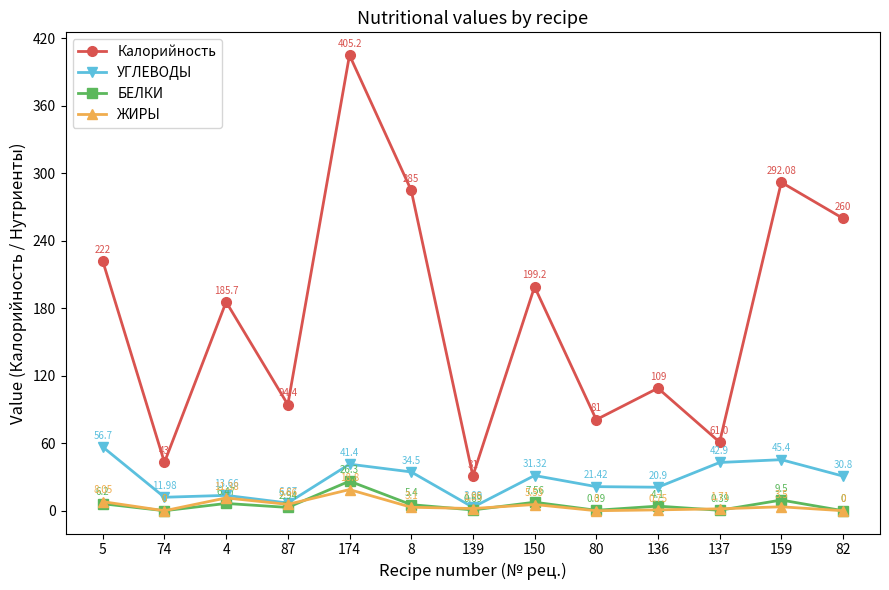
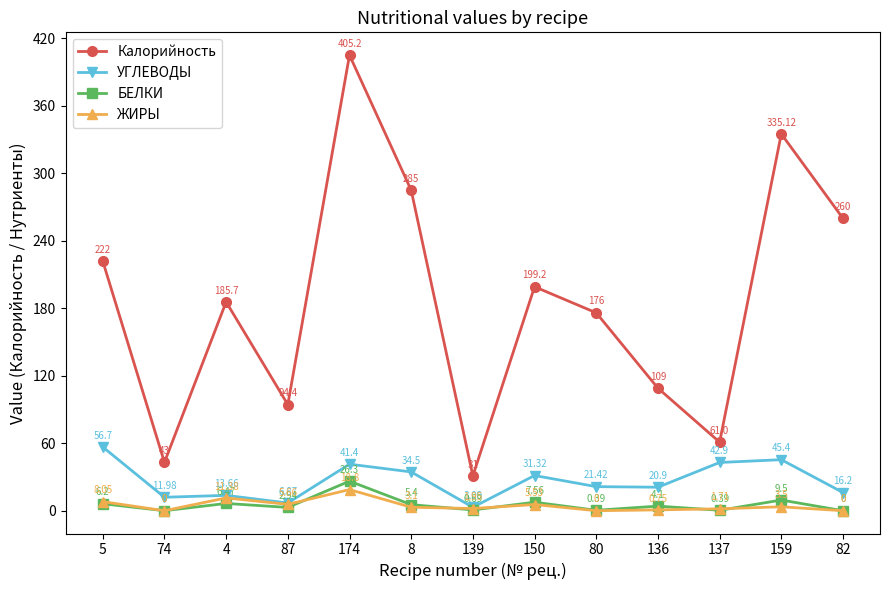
  {
    "Калорийность": {
      "5": 222,
      "74": 43,
      "4": 185.7,
      "87": 94.4,
      "174": 405.2,
      "8": 285,
      "139": 31,
      "150": 199.2,
-     "80": 81,
+     "80": 176,
      "136": 109,
      "137": 61.0,
-     "159": 292.08,
+     "159": 335.12,
      "82": 260
    },
    "УГЛЕВОДЫ": {
      "5": 56.7,
      "74": 11.98,
      "174": 41.4,
      "8": 34.5,
      "150": 31.32,
      "80": 21.42,
      "136": 20.9,
      "137": 42.9,
      "159": 45.4,
-     "82": 30.8
+     "82": 16.2
    }
  }
